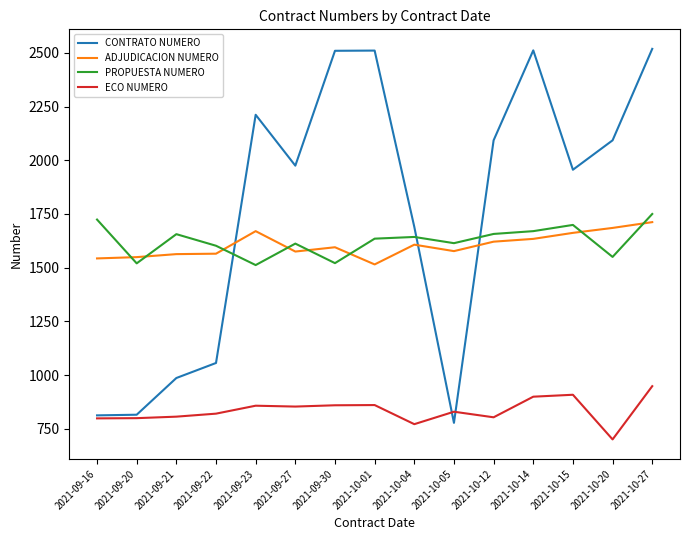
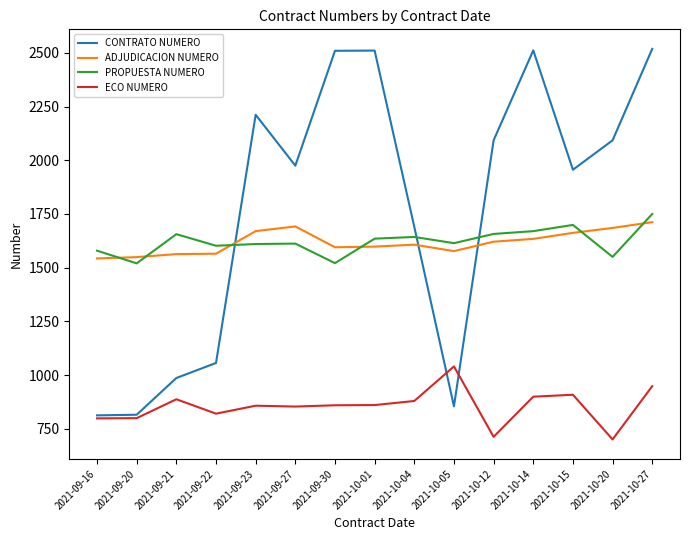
  {
    "CONTRATO NUMERO": {
      "2021-09-16": 810,
      "2021-09-20": 820,
      "2021-09-21": 990,
      "2021-09-22": 1060,
      "2021-09-23": 2210,
      "2021-09-27": 1980,
      "2021-09-30": 2510,
      "2021-10-01": 2510,
      "2021-10-04": 1690,
-     "2021-10-05": 780,
+     "2021-10-05": 850,
      "2021-10-12": 2090,
      "2021-10-14": 2510,
      "2021-10-15": 1960,
      "2021-10-20": 2090,
      "2021-10-27": 2520
    },
    "ADJUDICACION NUMERO": {
      "2021-09-16": 1540,
      "2021-09-20": 1550,
      "2021-09-21": 1560,
      "2021-09-22": 1570,
      "2021-09-23": 1670,
-     "2021-09-27": 1580,
+     "2021-09-27": 1690,
      "2021-09-30": 1600,
-     "2021-10-01": 1520,
+     "2021-10-01": 1600,
      "2021-10-04": 1610,
      "2021-10-05": 1580,
      "2021-10-12": 1620,
      "2021-10-14": 1630,
      "2021-10-15": 1660,
      "2021-10-20": 1690,
      "2021-10-27": 1710
    },
    "PROPUESTA NUMERO": {
-     "2021-09-16": 1720,
+     "2021-09-16": 1580,
      "2021-09-20": 1520,
      "2021-09-21": 1660,
      "2021-09-22": 1600,
-     "2021-09-23": 1510,
+     "2021-09-23": 1610,
      "2021-09-27": 1610,
      "2021-09-30": 1520,
      "2021-10-01": 1640,
      "2021-10-04": 1640,
      "2021-10-05": 1610,
      "2021-10-12": 1660,
      "2021-10-14": 1670,
      "2021-10-15": 1700,
      "2021-10-20": 1550,
      "2021-10-27": 1750
    },
    "ECO NUMERO": {
      "2021-09-16": 800,
      "2021-09-20": 800,
-     "2021-09-21": 810,
+     "2021-09-21": 890,
      "2021-09-22": 820,
      "2021-09-23": 860,
      "2021-09-27": 850,
      "2021-09-30": 860,
      "2021-10-01": 860,
-     "2021-10-04": 770,
-     "2021-10-05": 830,
-     "2021-10-12": 800,
+     "2021-10-04": 880,
+     "2021-10-05": 1040,
+     "2021-10-12": 710,
      "2021-10-14": 900,
      "2021-10-15": 910,
      "2021-10-20": 700,
      "2021-10-27": 950
    }
  }
